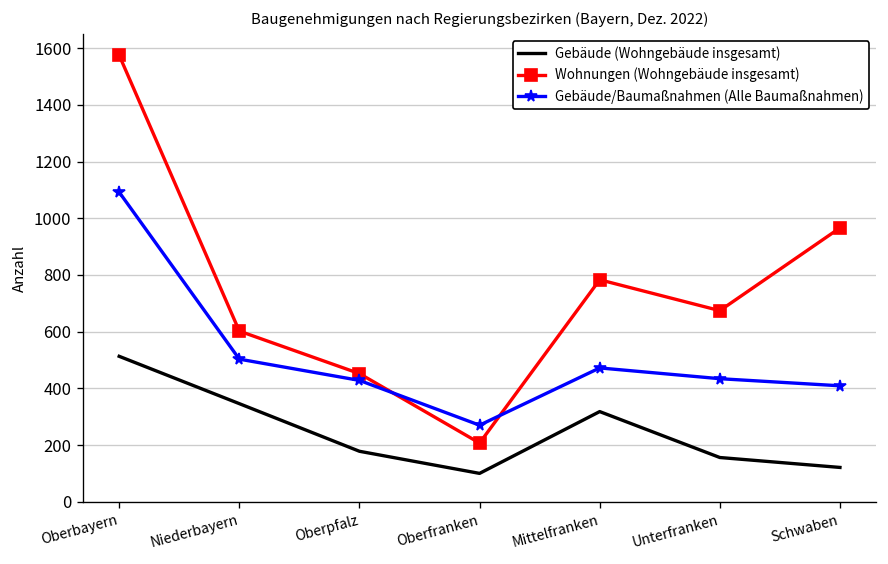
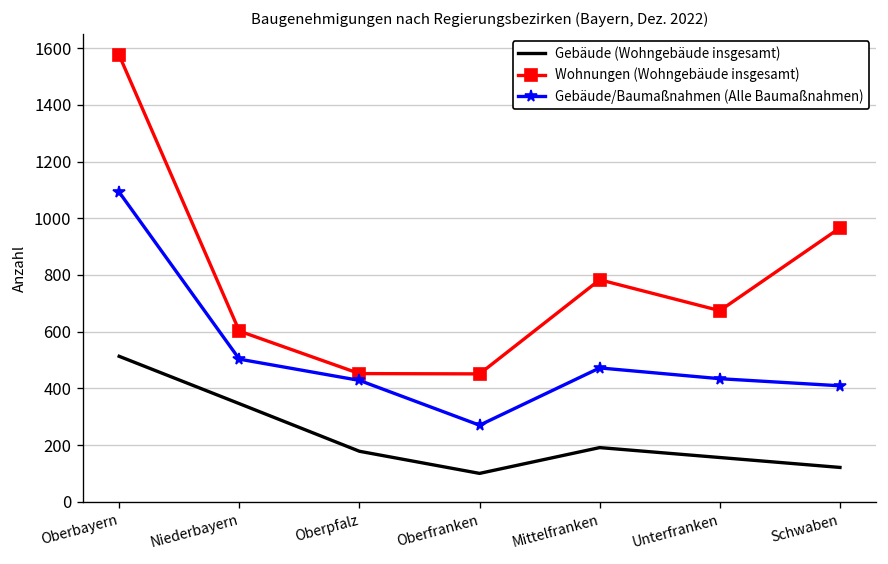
  {
    "Gebäude (Wohngebäude insgesamt)": {
      "Oberbayern": 510,
      "Niederbayern": 350,
      "Oberpfalz": 180,
      "Oberfranken": 100,
-     "Mittelfranken": 320,
+     "Mittelfranken": 190,
      "Unterfranken": 160,
      "Schwaben": 120
    },
    "Wohnungen (Wohngebäude insgesamt)": {
      "Oberbayern": 1580,
      "Niederbayern": 600,
      "Oberpfalz": 450,
-     "Oberfranken": 210,
+     "Oberfranken": 450,
      "Mittelfranken": 780,
      "Unterfranken": 670,
      "Schwaben": 970
    },
    "Gebäude/Baumaßnahmen (Alle Baumaßnahmen)": {
      "Oberbayern": 1090,
      "Niederbayern": 500,
      "Oberpfalz": 430,
      "Oberfranken": 270,
      "Mittelfranken": 470,
      "Unterfranken": 430,
      "Schwaben": 410
    }
  }
